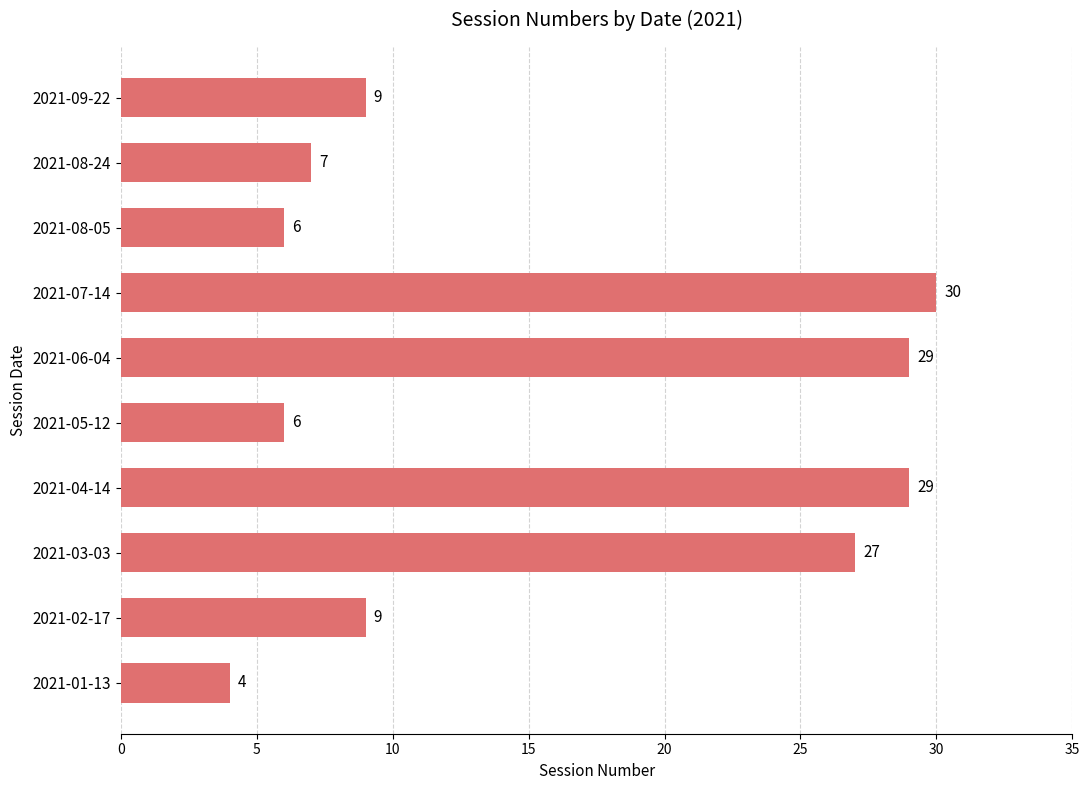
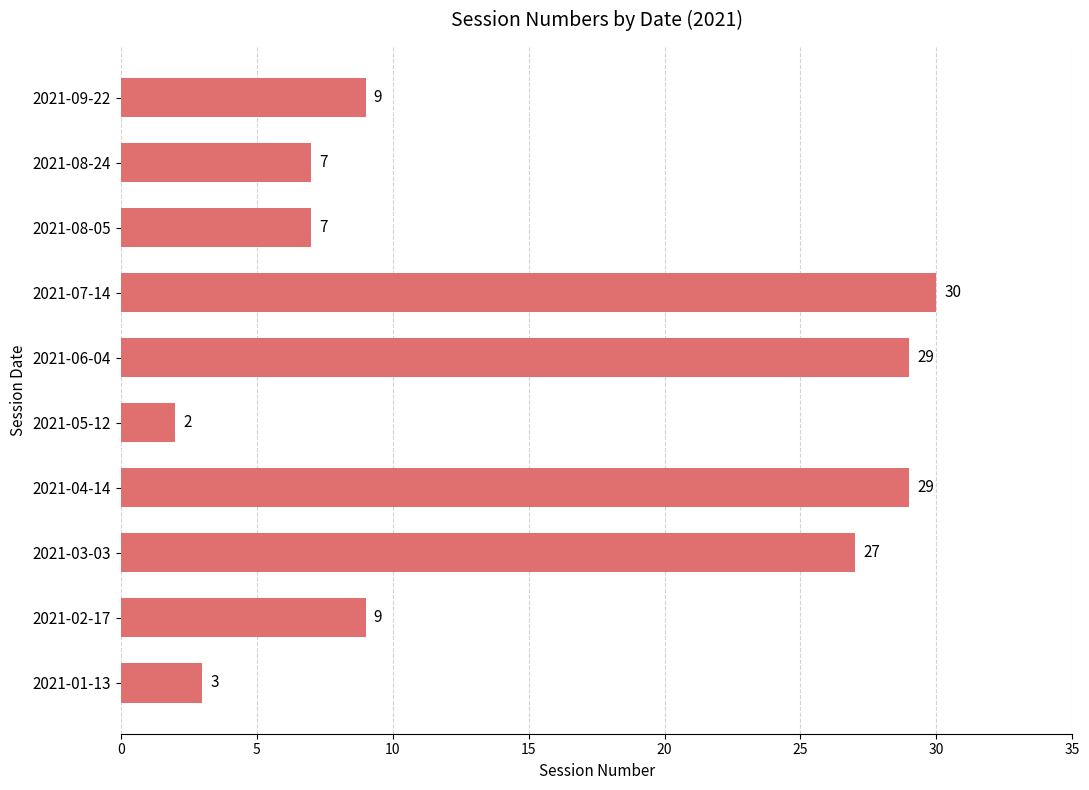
  {
    "2021-09-22": 9,
    "2021-08-24": 7,
-   "2021-08-05": 6,
+   "2021-08-05": 7,
    "2021-07-14": 30,
    "2021-06-04": 29,
-   "2021-05-12": 6,
+   "2021-05-12": 2,
    "2021-04-14": 29,
    "2021-03-03": 27,
    "2021-02-17": 9,
-   "2021-01-13": 4
+   "2021-01-13": 3
  }
